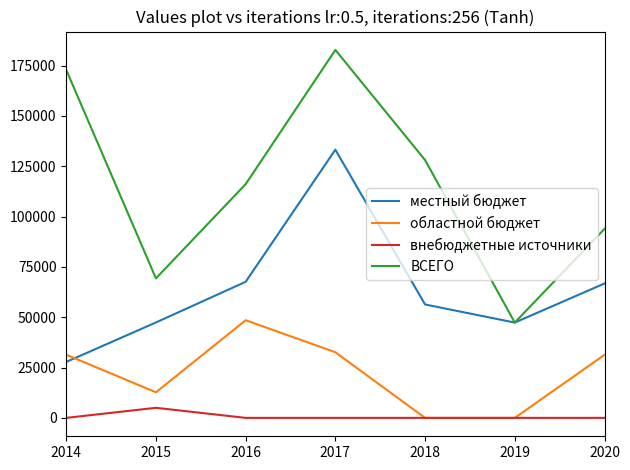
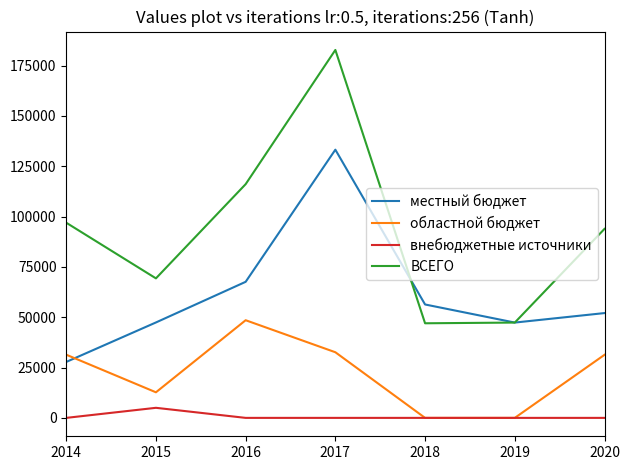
  {
    "местный бюджет": {
      "2014": 28000,
      "2015": 47000,
      "2016": 68000,
      "2017": 133000,
      "2018": 56000,
-     "2020": 67000
+     "2020": 52000
    },
    "областной бюджет": {
      "2014": 31000,
      "2015": 13000,
      "2016": 49000,
      "2017": 33000,
      "2020": 31000
    },
    "внебюджетные источники": {
      "2014": 0,
      "2015": 5000,
      "2016": 0,
      "2017": 0,
      "2020": 0
    },
    "ВСЕГО": {
-     "2014": 173000,
+     "2014": 97000,
      "2015": 69000,
      "2016": 116000,
      "2017": 183000,
-     "2018": 128000,
+     "2018": 47000,
      "2020": 94000
    }
  }
